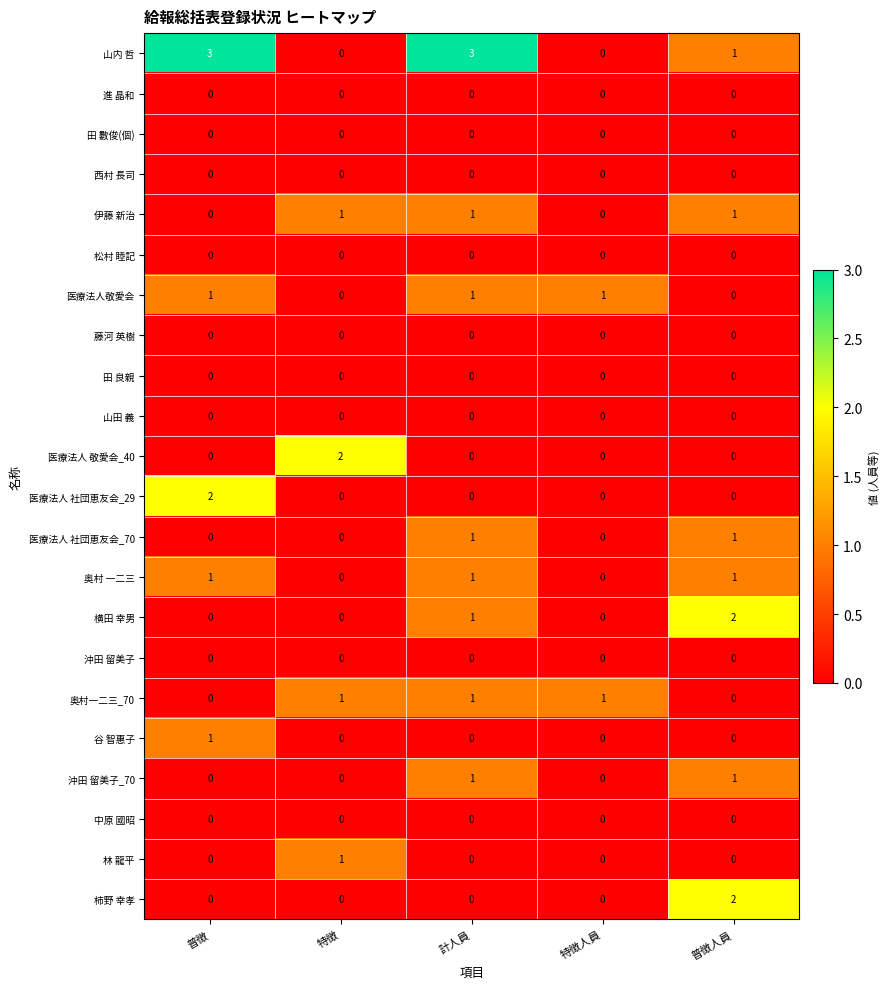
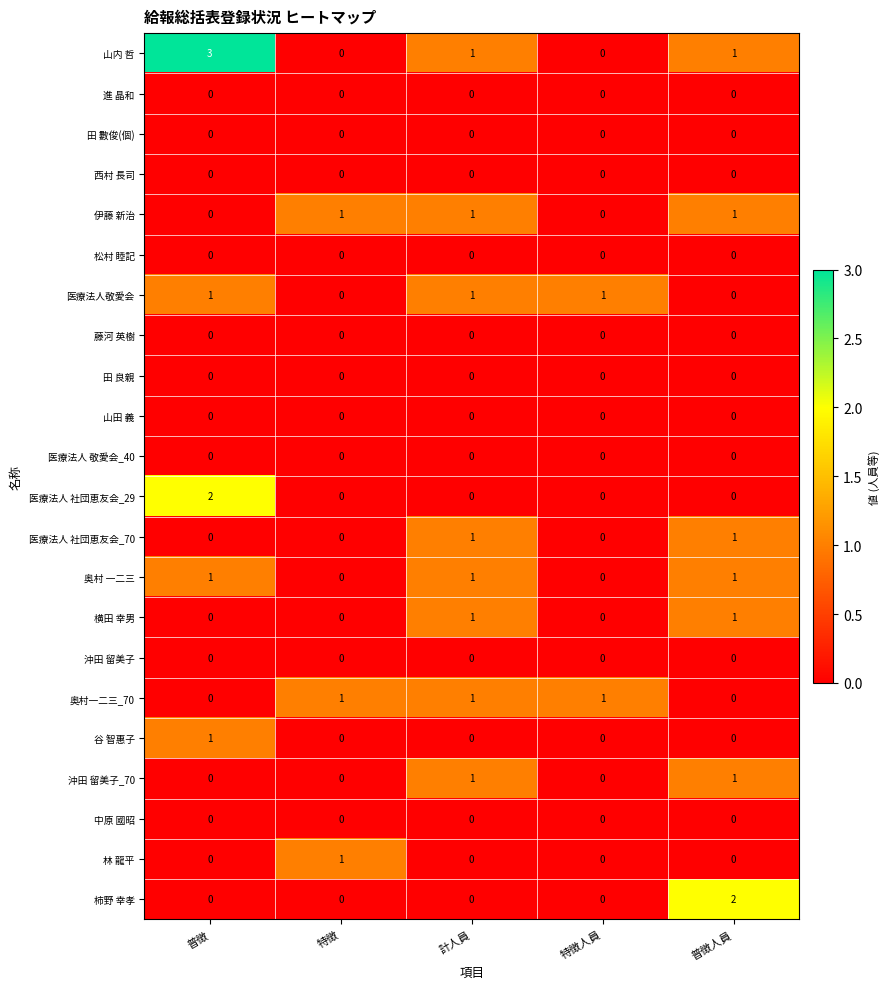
  {
    "山内 哲": {
      "普徴": 3,
      "特徴": 0,
-     "計人員": 3,
+     "計人員": 1,
      "特徴人員": 0,
      "普徴人員": 1
    },
    "進 晶和": {
      "普徴": 0,
      "特徴": 0,
      "計人員": 0,
      "特徴人員": 0,
      "普徴人員": 0
    },
    "田 數俊(個)": {
      "普徴": 0,
      "特徴": 0,
      "計人員": 0,
      "特徴人員": 0,
      "普徴人員": 0
    },
    "西村 長司": {
      "普徴": 0,
      "特徴": 0,
      "計人員": 0,
      "特徴人員": 0,
      "普徴人員": 0
    },
    "伊藤 新治": {
      "普徴": 0,
      "特徴": 1,
      "計人員": 1,
      "特徴人員": 0,
      "普徴人員": 1
    },
    "松村 睦記": {
      "普徴": 0,
      "特徴": 0,
      "計人員": 0,
      "特徴人員": 0,
      "普徴人員": 0
    },
    "医療法人敬愛会": {
      "普徴": 1,
      "特徴": 0,
      "計人員": 1,
      "特徴人員": 1,
      "普徴人員": 0
    },
    "藤河 英樹": {
      "普徴": 0,
      "特徴": 0,
      "計人員": 0,
      "特徴人員": 0,
      "普徴人員": 0
    },
    "田 良親": {
      "普徴": 0,
      "特徴": 0,
      "計人員": 0,
      "特徴人員": 0,
      "普徴人員": 0
    },
    "山田 義": {
      "普徴": 0,
      "特徴": 0,
      "計人員": 0,
      "特徴人員": 0,
      "普徴人員": 0
    },
    "医療法人 敬愛会_40": {
      "普徴": 0,
-     "特徴": 2,
+     "特徴": 0,
      "計人員": 0,
      "特徴人員": 0,
      "普徴人員": 0
    },
    "医療法人 社団恵友会_29": {
      "普徴": 2,
      "特徴": 0,
      "計人員": 0,
      "特徴人員": 0,
      "普徴人員": 0
    },
    "医療法人 社団恵友会_70": {
      "普徴": 0,
      "特徴": 0,
      "計人員": 1,
      "特徴人員": 0,
      "普徴人員": 1
    },
    "奥村 一二三": {
      "普徴": 1,
      "特徴": 0,
      "計人員": 1,
      "特徴人員": 0,
      "普徴人員": 1
    },
    "横田 幸男": {
      "普徴": 0,
      "特徴": 0,
      "計人員": 1,
      "特徴人員": 0,
-     "普徴人員": 2
+     "普徴人員": 1
    },
    "沖田 留美子": {
      "普徴": 0,
      "特徴": 0,
      "計人員": 0,
      "特徴人員": 0,
      "普徴人員": 0
    },
    "奥村一二三_70": {
      "普徴": 0,
      "特徴": 1,
      "計人員": 1,
      "特徴人員": 1,
      "普徴人員": 0
    },
    "谷 智惠子": {
      "普徴": 1,
      "特徴": 0,
      "計人員": 0,
      "特徴人員": 0,
      "普徴人員": 0
    },
    "沖田 留美子_70": {
      "普徴": 0,
      "特徴": 0,
      "計人員": 1,
      "特徴人員": 0,
      "普徴人員": 1
    },
    "中原 國昭": {
      "普徴": 0,
      "特徴": 0,
      "計人員": 0,
      "特徴人員": 0,
      "普徴人員": 0
    },
    "林 龍平": {
      "普徴": 0,
      "特徴": 1,
      "計人員": 0,
      "特徴人員": 0,
      "普徴人員": 0
    },
    "柿野 幸孝": {
      "普徴": 0,
      "特徴": 0,
      "計人員": 0,
      "特徴人員": 0,
      "普徴人員": 2
    }
  }
